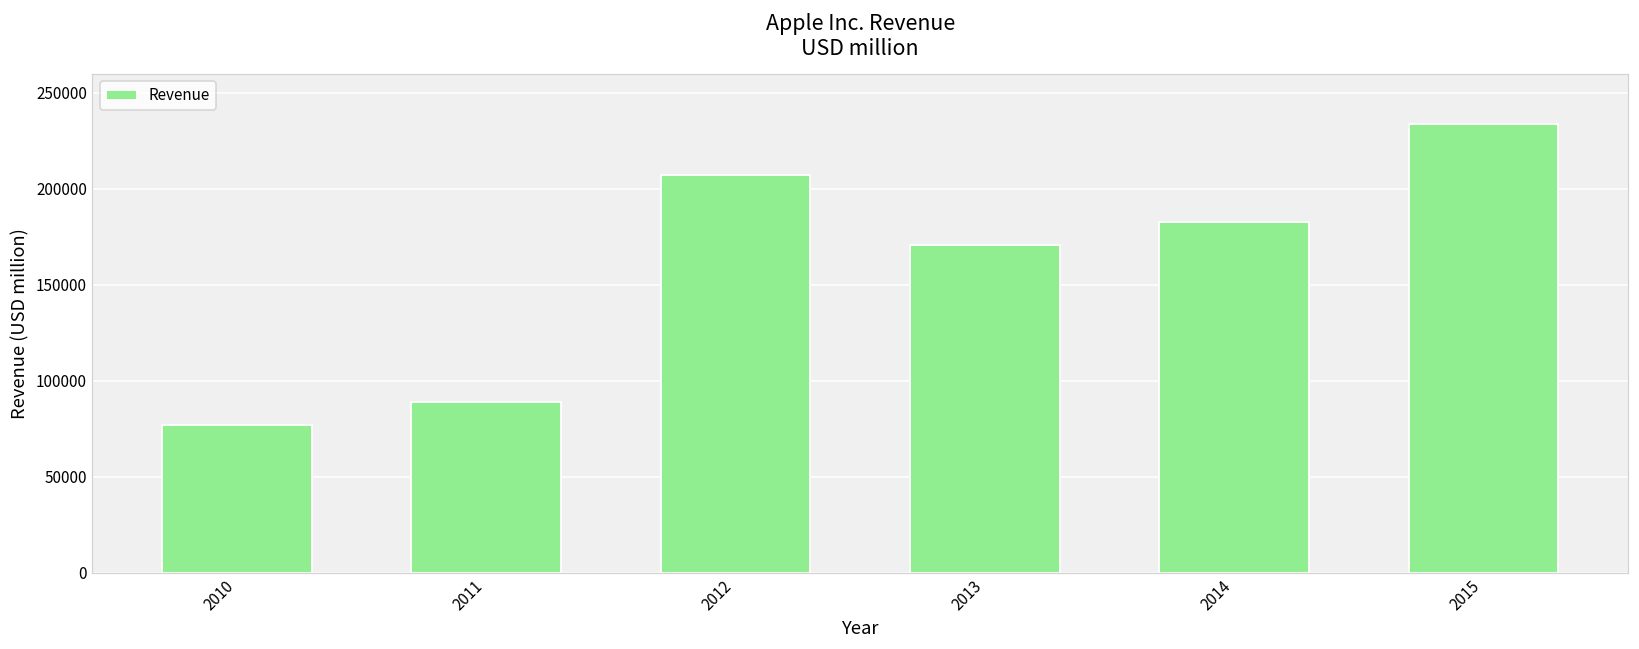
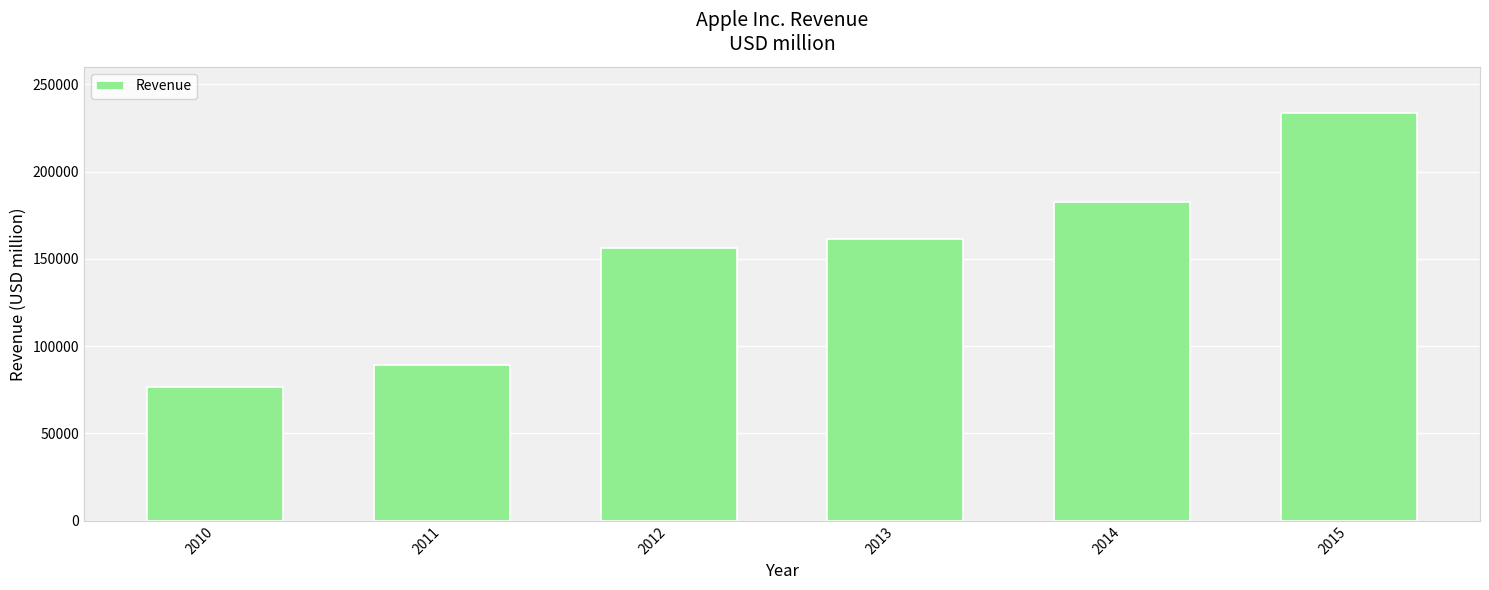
  {
    "2010": 77000,
    "2011": 89000,
-   "2012": 207000,
-   "2013": 171000,
+   "2012": 157000,
+   "2013": 161000,
    "2014": 183000,
    "2015": 234000
  }
